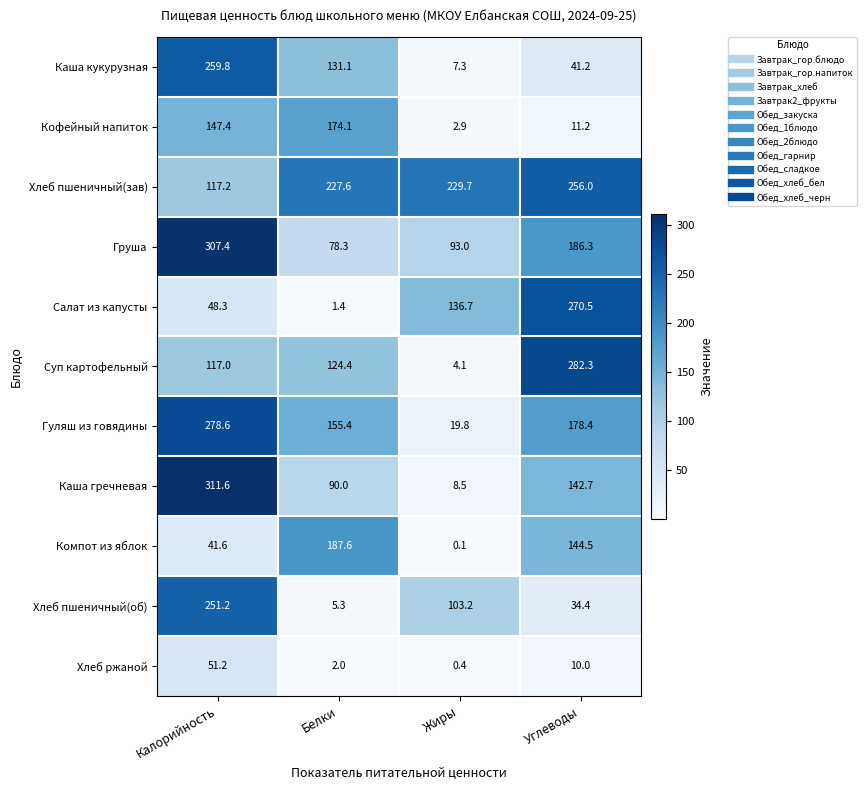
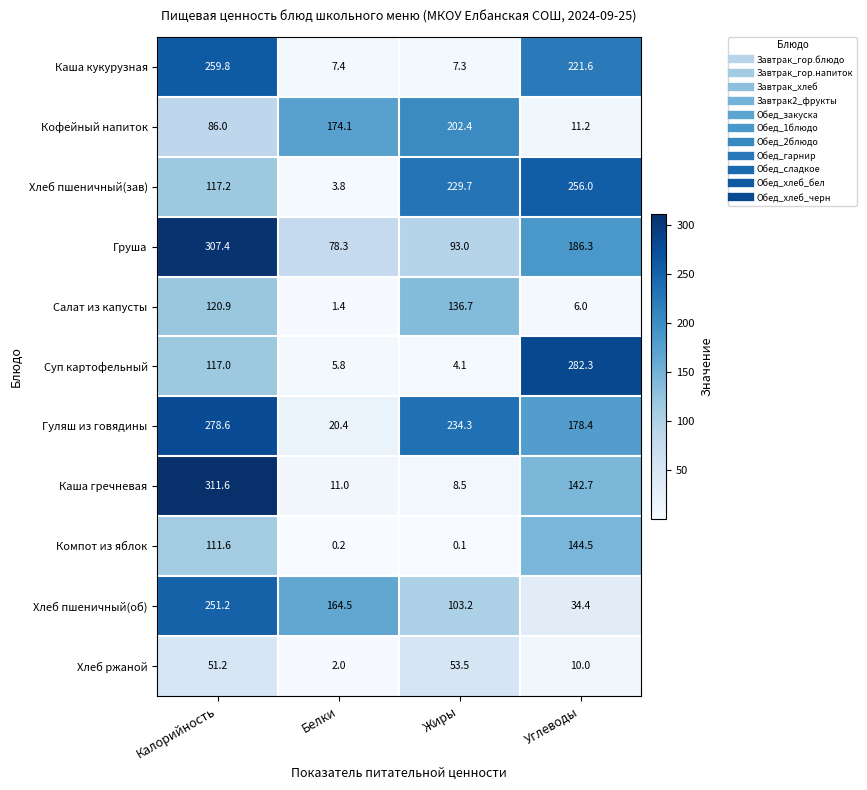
  {
    "Каша кукурузная": {
      "Калорийность": 259.8,
-     "Белки": 131.1,
+     "Белки": 7.4,
      "Жиры": 7.3,
-     "Углеводы": 41.2
+     "Углеводы": 221.6
    },
    "Кофейный напиток": {
-     "Калорийность": 147.4,
+     "Калорийность": 86.0,
      "Белки": 174.1,
-     "Жиры": 2.9,
+     "Жиры": 202.4,
      "Углеводы": 11.2
    },
    "Хлеб пшеничный(зав)": {
      "Калорийность": 117.2,
-     "Белки": 227.6,
+     "Белки": 3.8,
      "Жиры": 229.7,
      "Углеводы": 256.0
    },
    "Груша": {
      "Калорийность": 307.4,
      "Белки": 78.3,
      "Жиры": 93.0,
      "Углеводы": 186.3
    },
    "Салат из капусты": {
-     "Калорийность": 48.3,
+     "Калорийность": 120.9,
      "Белки": 1.4,
      "Жиры": 136.7,
-     "Углеводы": 270.5
+     "Углеводы": 6.0
    },
    "Суп картофельный": {
      "Калорийность": 117.0,
-     "Белки": 124.4,
+     "Белки": 5.8,
      "Жиры": 4.1,
      "Углеводы": 282.3
    },
    "Гуляш из говядины": {
      "Калорийность": 278.6,
-     "Белки": 155.4,
-     "Жиры": 19.8,
+     "Белки": 20.4,
+     "Жиры": 234.3,
      "Углеводы": 178.4
    },
    "Каша гречневая": {
      "Калорийность": 311.6,
-     "Белки": 90.0,
+     "Белки": 11.0,
      "Жиры": 8.5,
      "Углеводы": 142.7
    },
    "Компот из яблок": {
-     "Калорийность": 41.6,
-     "Белки": 187.6,
+     "Калорийность": 111.6,
+     "Белки": 0.2,
      "Жиры": 0.1,
      "Углеводы": 144.5
    },
    "Хлеб пшеничный(об)": {
      "Калорийность": 251.2,
-     "Белки": 5.3,
+     "Белки": 164.5,
      "Жиры": 103.2,
      "Углеводы": 34.4
    },
    "Хлеб ржаной": {
      "Калорийность": 51.2,
      "Белки": 2.0,
-     "Жиры": 0.4,
+     "Жиры": 53.5,
      "Углеводы": 10.0
    }
  }
